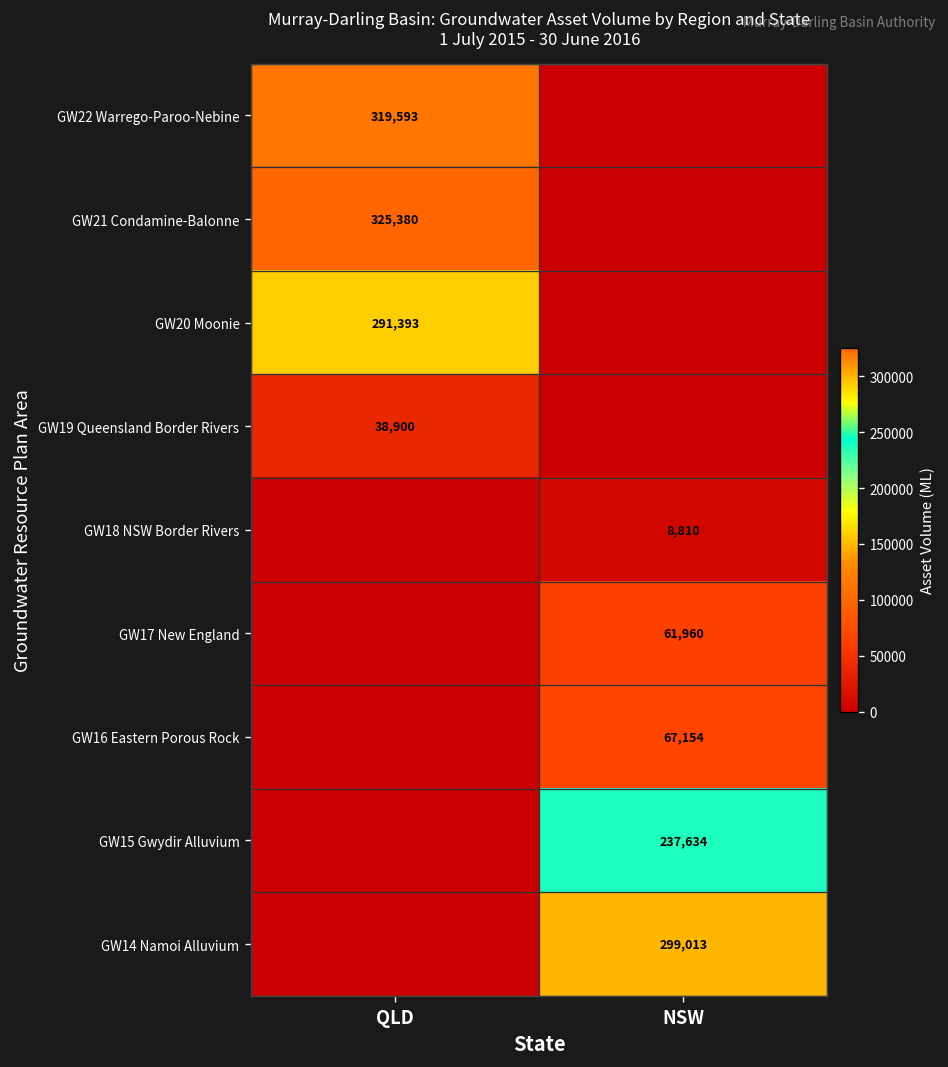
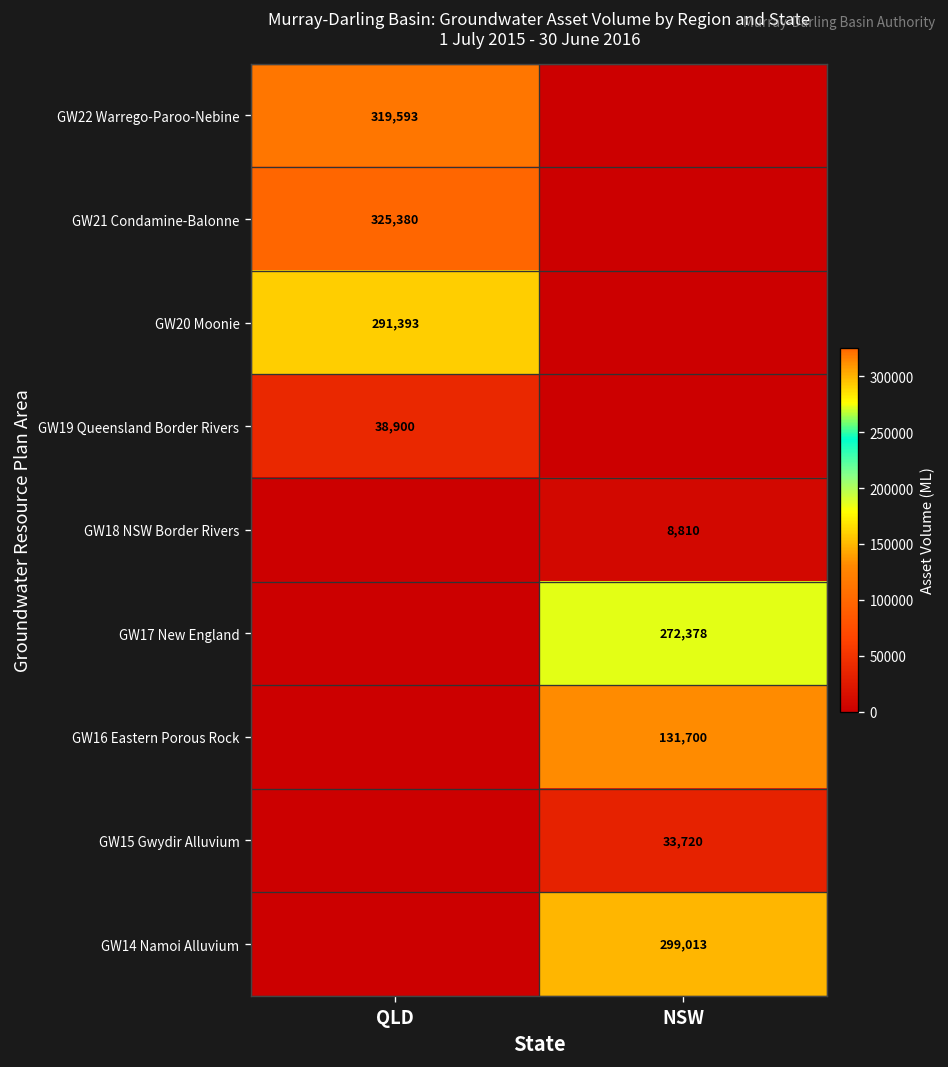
  {
    "GW22 Warrego-Paroo-Nebine": {
      "QLD": "319,593"
    },
    "GW21 Condamine-Balonne": {
      "QLD": "325,380"
    },
    "GW20 Moonie": {
      "QLD": "291,393"
    },
    "GW19 Queensland Border Rivers": {
      "QLD": "38,900"
    },
    "GW18 NSW Border Rivers": {
      "NSW": "8,810"
    },
    "GW17 New England": {
-     "NSW": "61,960"
+     "NSW": "272,378"
    },
    "GW16 Eastern Porous Rock": {
-     "NSW": "67,154"
+     "NSW": "131,700"
    },
    "GW15 Gwydir Alluvium": {
-     "NSW": "237,634"
+     "NSW": "33,720"
    },
    "GW14 Namoi Alluvium": {
      "NSW": "299,013"
    }
  }
